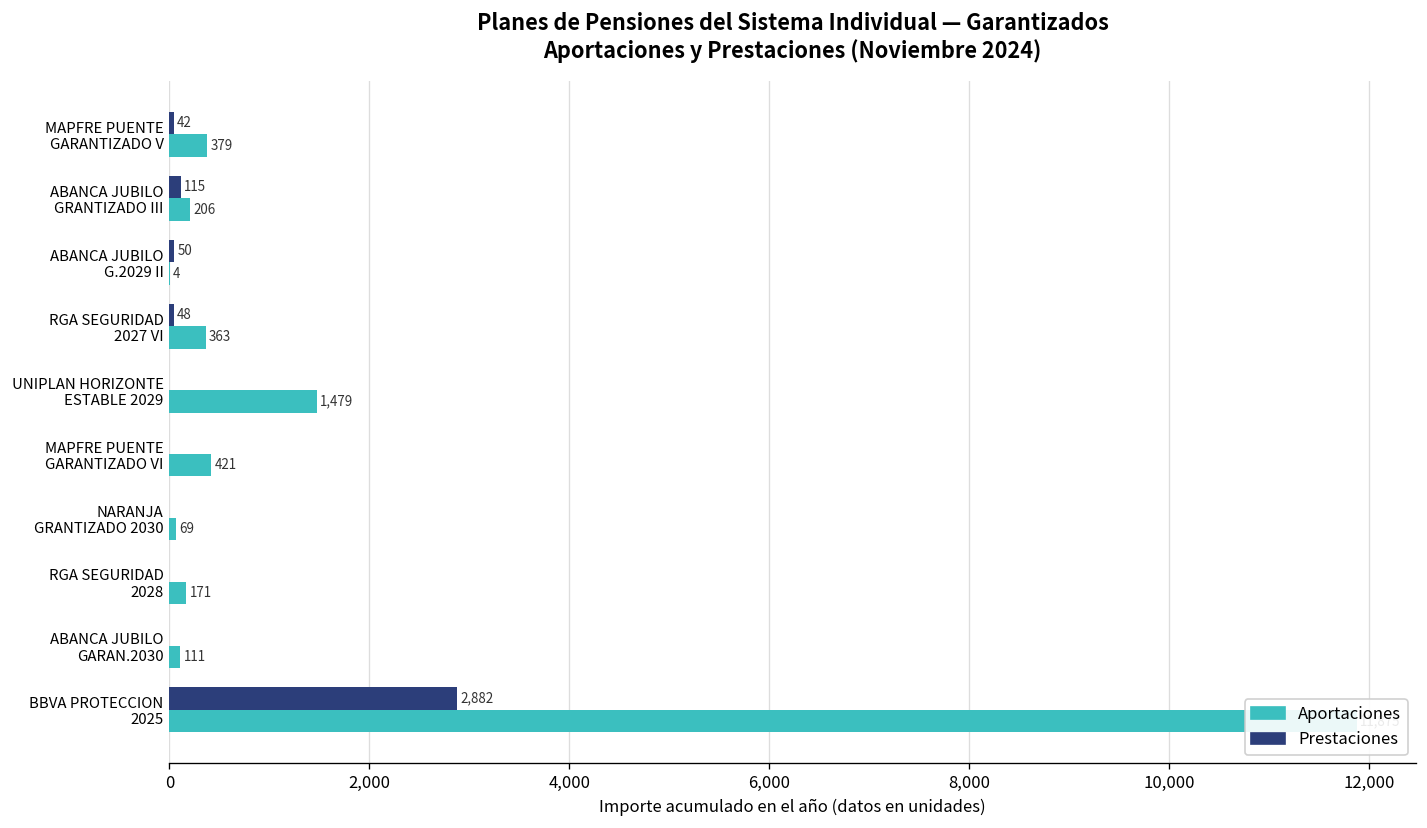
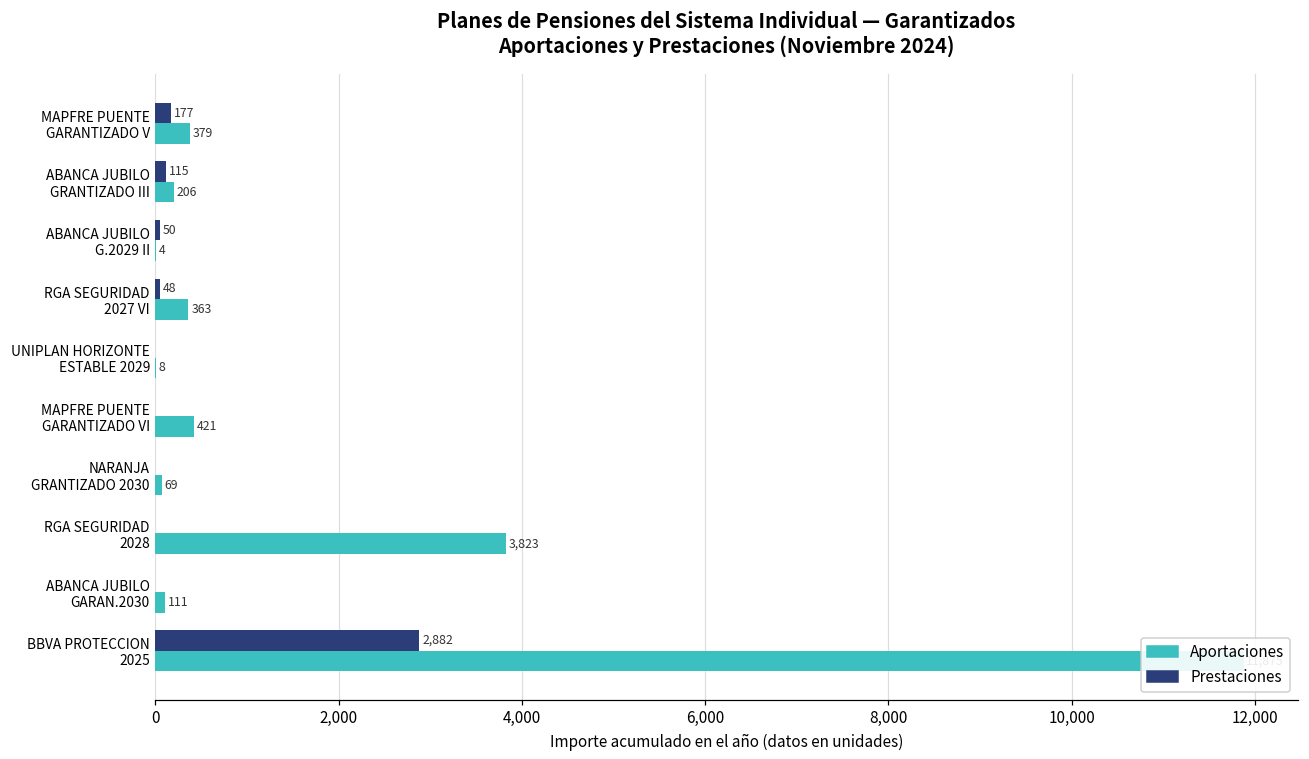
  {
    "Aportaciones": {
      "MAPFRE PUENTE GARANTIZADO V": "379",
      "ABANCA JUBILO GRANTIZADO III": "206",
      "ABANCA JUBILO G.2029 II": "4",
      "RGA SEGURIDAD 2027 VI": "363",
-     "UNIPLAN HORIZONTE ESTABLE 2029": "1,479",
+     "UNIPLAN HORIZONTE ESTABLE 2029": "8",
      "MAPFRE PUENTE GARANTIZADO VI": "421",
      "NARANJA GRANTIZADO 2030": "69",
-     "RGA SEGURIDAD 2028": "171",
+     "RGA SEGURIDAD 2028": "3,823",
      "ABANCA JUBILO GARAN.2030": "111"
    },
    "Prestaciones": {
-     "MAPFRE PUENTE GARANTIZADO V": "42",
+     "MAPFRE PUENTE GARANTIZADO V": "177",
      "ABANCA JUBILO GRANTIZADO III": "115",
      "ABANCA JUBILO G.2029 II": "50",
      "RGA SEGURIDAD 2027 VI": "48",
      "BBVA PROTECCION 2025": "2,882"
    }
  }
